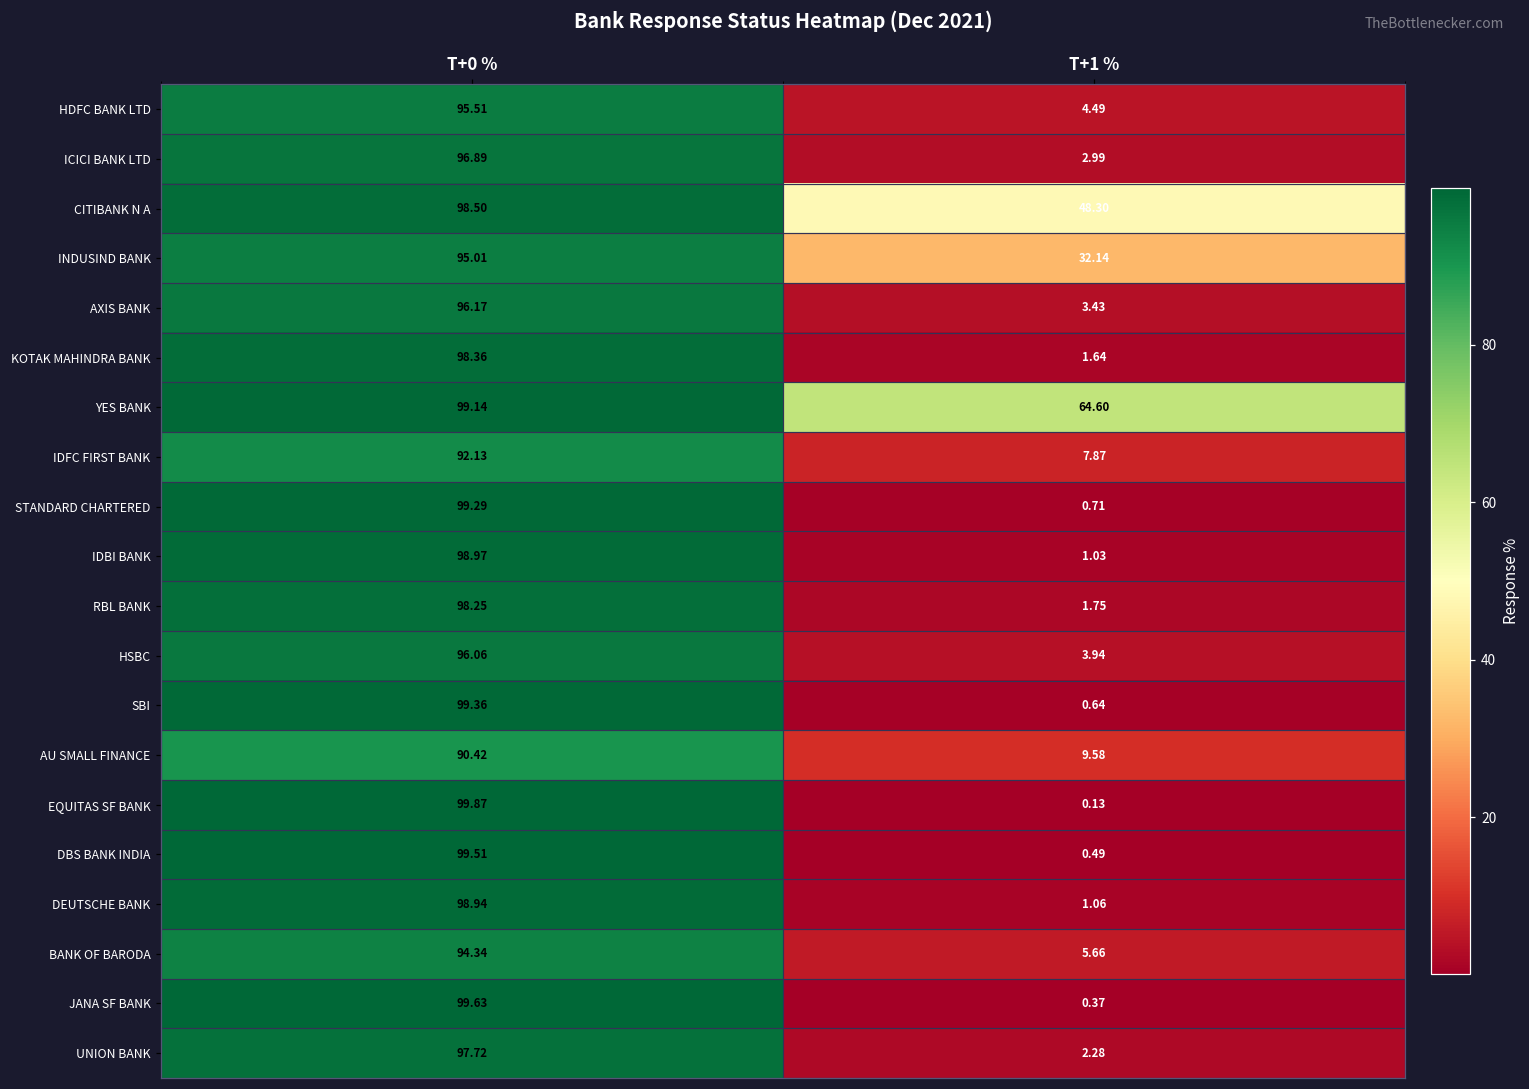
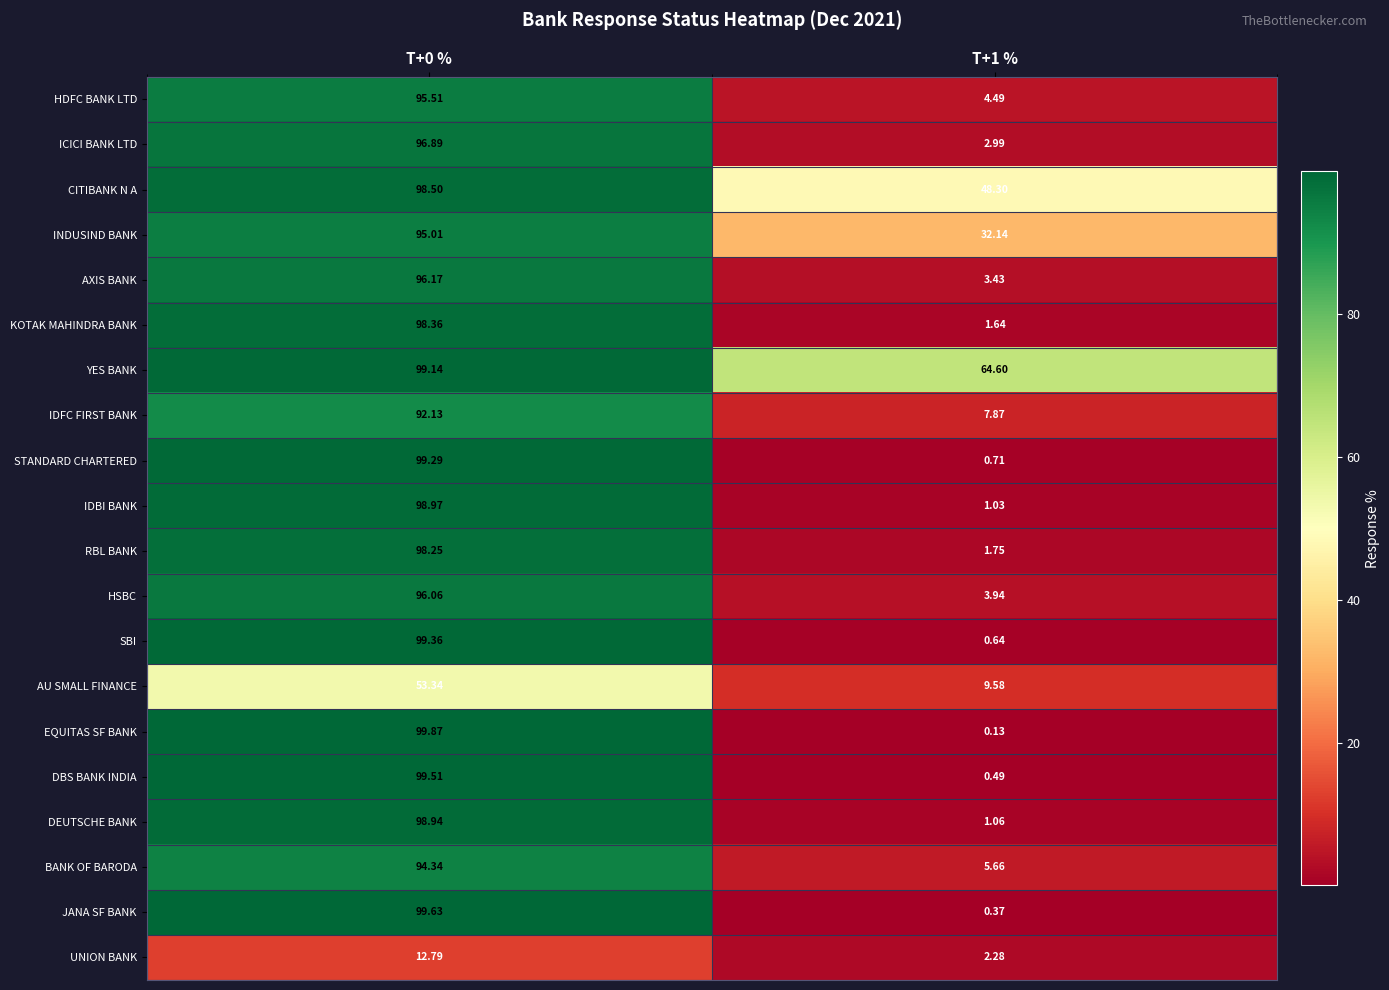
  {
    "HDFC BANK LTD": {
      "T+0 %": 95.51,
      "T+1 %": 4.49
    },
    "ICICI BANK LTD": {
      "T+0 %": 96.89,
      "T+1 %": 2.99
    },
    "CITIBANK N A": {
      "T+0 %": 98.50,
      "T+1 %": 48.30
    },
    "INDUSIND BANK": {
      "T+0 %": 95.01,
      "T+1 %": 32.14
    },
    "AXIS BANK": {
      "T+0 %": 96.17,
      "T+1 %": 3.43
    },
    "KOTAK MAHINDRA BANK": {
      "T+0 %": 98.36,
      "T+1 %": 1.64
    },
    "YES BANK": {
      "T+0 %": 99.14,
      "T+1 %": 64.60
    },
    "IDFC FIRST BANK": {
      "T+0 %": 92.13,
      "T+1 %": 7.87
    },
    "STANDARD CHARTERED": {
      "T+0 %": 99.29,
      "T+1 %": 0.71
    },
    "IDBI BANK": {
      "T+0 %": 98.97,
      "T+1 %": 1.03
    },
    "RBL BANK": {
      "T+0 %": 98.25,
      "T+1 %": 1.75
    },
    "HSBC": {
      "T+0 %": 96.06,
      "T+1 %": 3.94
    },
    "SBI": {
      "T+0 %": 99.36,
      "T+1 %": 0.64
    },
    "AU SMALL FINANCE": {
-     "T+0 %": 90.42,
+     "T+0 %": 53.34,
      "T+1 %": 9.58
    },
    "EQUITAS SF BANK": {
      "T+0 %": 99.87,
      "T+1 %": 0.13
    },
    "DBS BANK INDIA": {
      "T+0 %": 99.51,
      "T+1 %": 0.49
    },
    "DEUTSCHE BANK": {
      "T+0 %": 98.94,
      "T+1 %": 1.06
    },
    "BANK OF BARODA": {
      "T+0 %": 94.34,
      "T+1 %": 5.66
    },
    "JANA SF BANK": {
      "T+0 %": 99.63,
      "T+1 %": 0.37
    },
    "UNION BANK": {
-     "T+0 %": 97.72,
+     "T+0 %": 12.79,
      "T+1 %": 2.28
    }
  }
